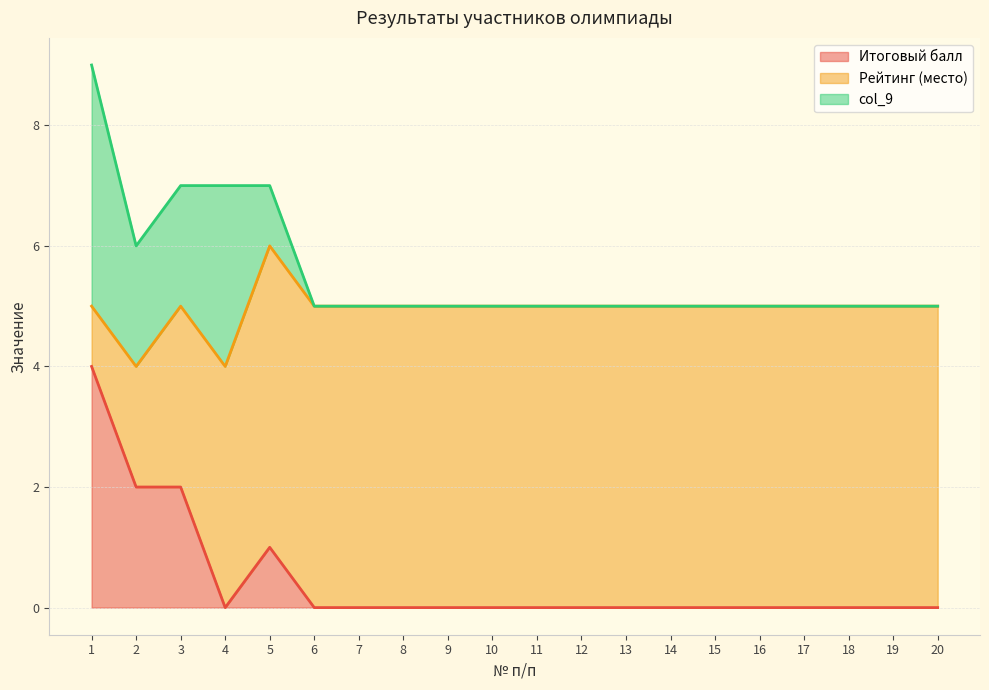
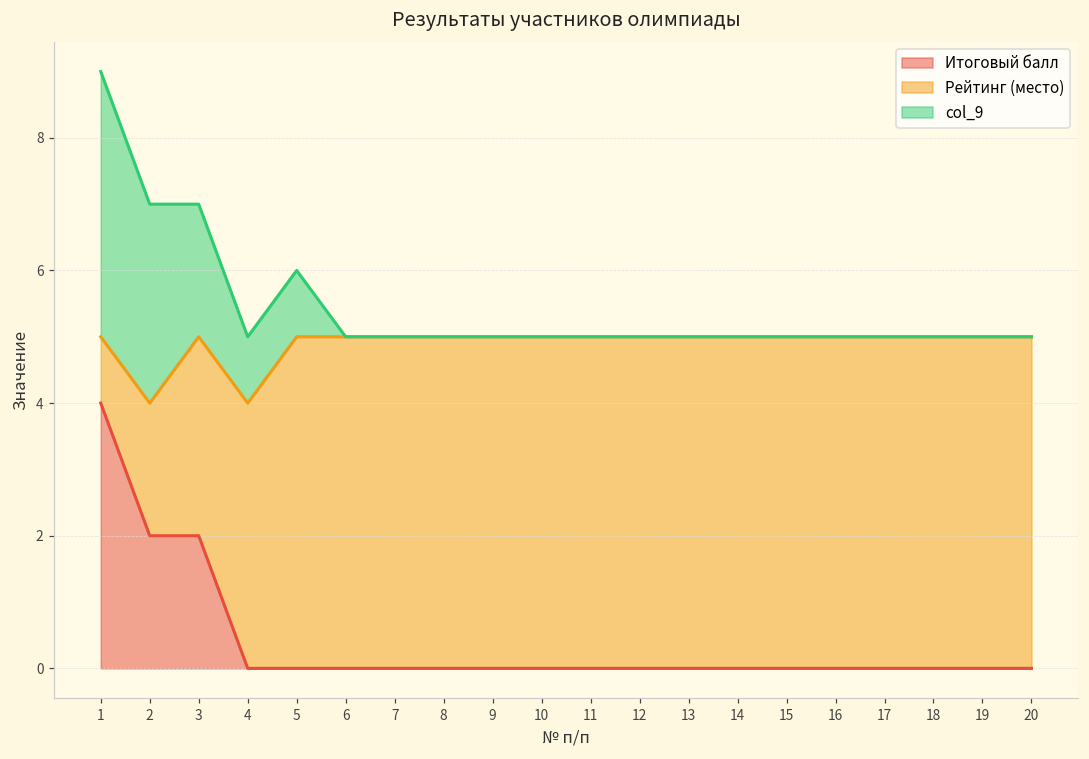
  {
    "Итоговый балл": {
      "1": 4,
      "2": 2,
      "3": 2,
      "4": 0,
-     "5": 1,
+     "5": 0,
      "6": 0,
      "7": 0,
      "8": 0,
      "9": 0,
      "10": 0,
      "11": 0,
      "12": 0,
      "13": 0,
      "14": 0,
      "15": 0,
      "16": 0,
      "17": 0,
      "18": 0,
      "19": 0,
      "20": 0
    },
    "Рейтинг (место)": {
      "1": 5,
      "2": 4,
      "3": 5,
      "4": 4
    },
    "col_9": {
      "1": 4,
-     "2": 2,
+     "2": 3,
      "3": 2,
-     "4": 3,
+     "4": 1,
      "5": 1
    }
  }
